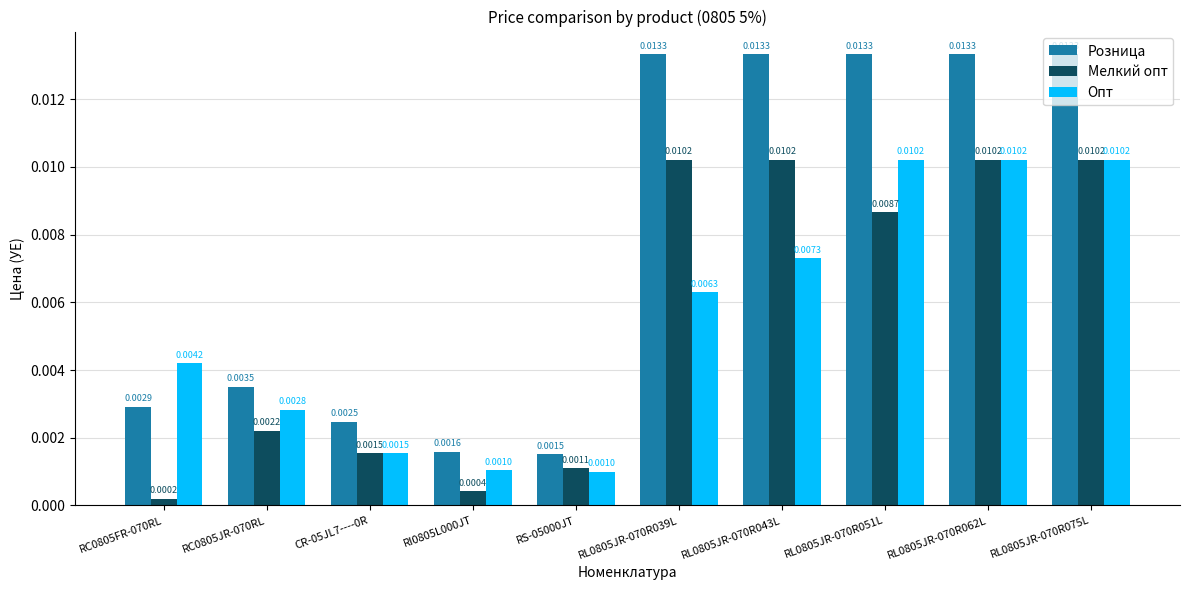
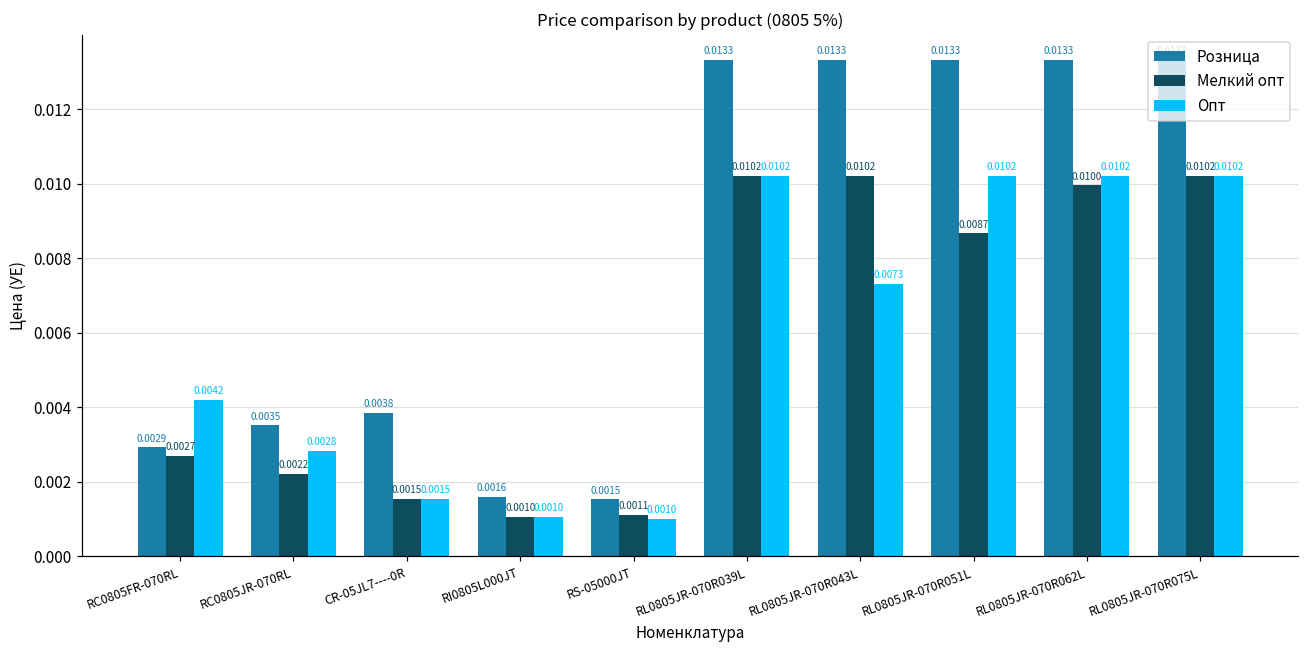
  {
    "Розница": {
      "RC0805FR-070RL": 0.0029,
      "RC0805JR-070RL": 0.0035,
-     "CR-05JL7----0R": 0.0025,
+     "CR-05JL7----0R": 0.0038,
      "RI0805L000JT": 0.0016,
      "RS-05000JT": 0.0015,
      "RL0805JR-070R039L": 0.0133,
      "RL0805JR-070R043L": 0.0133,
      "RL0805JR-070R051L": 0.0133,
      "RL0805JR-070R062L": 0.0133
    },
    "Мелкий опт": {
-     "RC0805FR-070RL": 0.0002,
+     "RC0805FR-070RL": 0.0027,
      "RC0805JR-070RL": 0.0022,
      "CR-05JL7----0R": 0.0015,
-     "RI0805L000JT": 0.0004,
+     "RI0805L000JT": 0.0010,
      "RS-05000JT": 0.0011,
      "RL0805JR-070R039L": 0.0102,
      "RL0805JR-070R043L": 0.0102,
      "RL0805JR-070R051L": 0.0087,
-     "RL0805JR-070R062L": 0.0102,
+     "RL0805JR-070R062L": 0.0100,
      "RL0805JR-070R075L": 0.0102
    },
    "Опт": {
      "RC0805FR-070RL": 0.0042,
      "RC0805JR-070RL": 0.0028,
      "CR-05JL7----0R": 0.0015,
      "RI0805L000JT": 0.0010,
      "RS-05000JT": 0.0010,
-     "RL0805JR-070R039L": 0.0063,
+     "RL0805JR-070R039L": 0.0102,
      "RL0805JR-070R043L": 0.0073,
      "RL0805JR-070R051L": 0.0102,
      "RL0805JR-070R062L": 0.0102,
      "RL0805JR-070R075L": 0.0102
    }
  }
